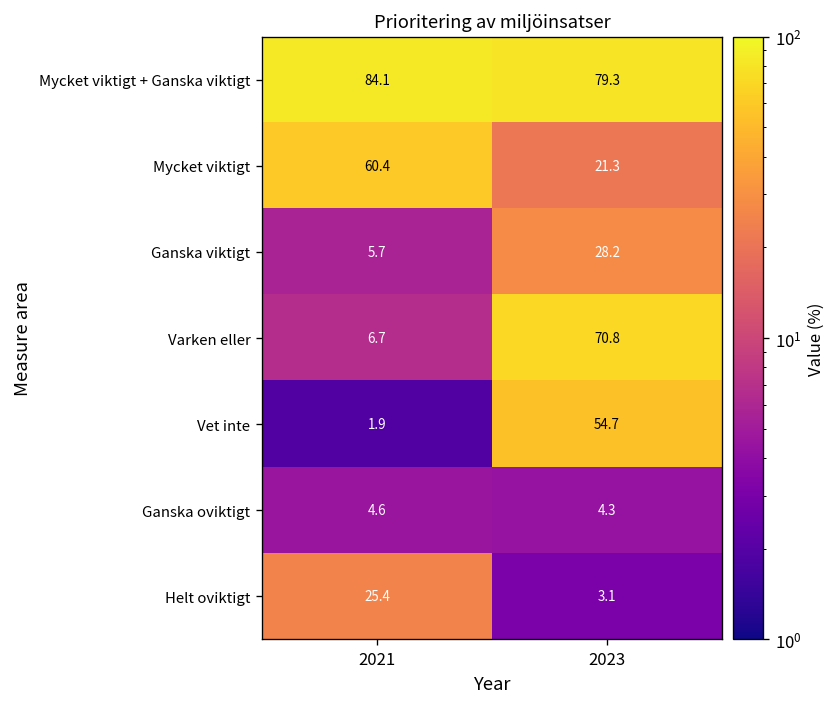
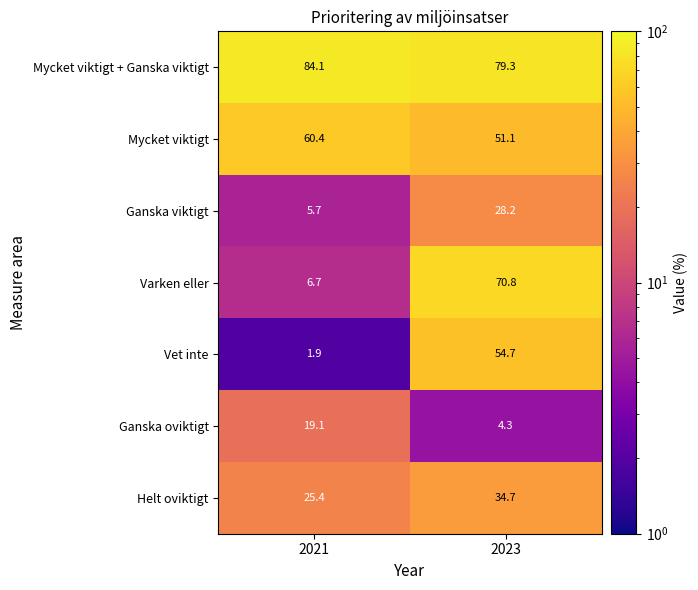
  {
    "Mycket viktigt + Ganska viktigt": {
      "2021": 84.1,
      "2023": 79.3
    },
    "Mycket viktigt": {
      "2021": 60.4,
-     "2023": 21.3
+     "2023": 51.1
    },
    "Ganska viktigt": {
      "2021": 5.7,
      "2023": 28.2
    },
    "Varken eller": {
      "2021": 6.7,
      "2023": 70.8
    },
    "Vet inte": {
      "2021": 1.9,
      "2023": 54.7
    },
    "Ganska oviktigt": {
-     "2021": 4.6,
+     "2021": 19.1,
      "2023": 4.3
    },
    "Helt oviktigt": {
      "2021": 25.4,
-     "2023": 3.1
+     "2023": 34.7
    }
  }
